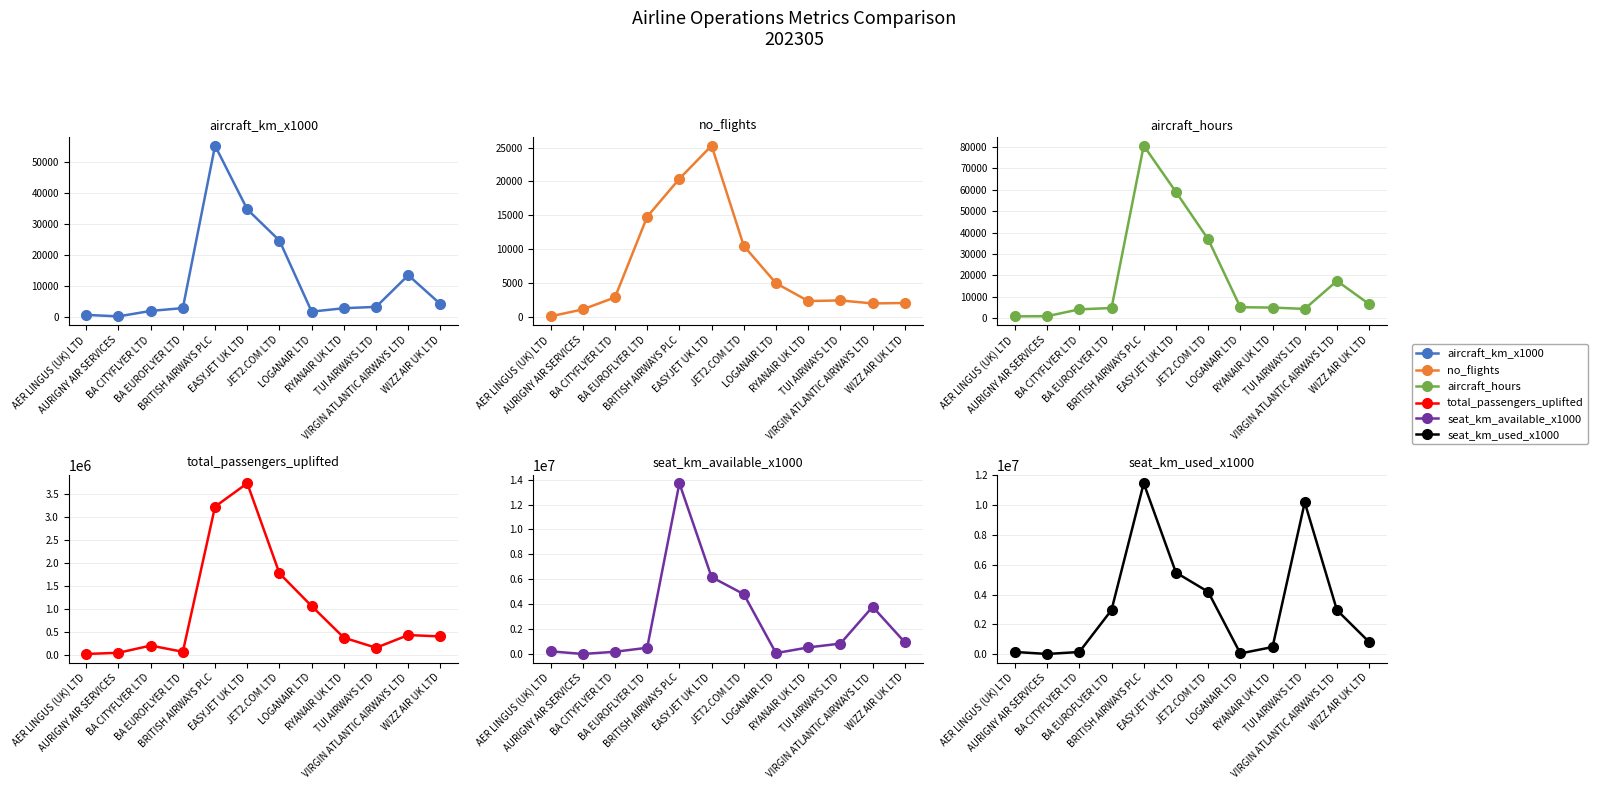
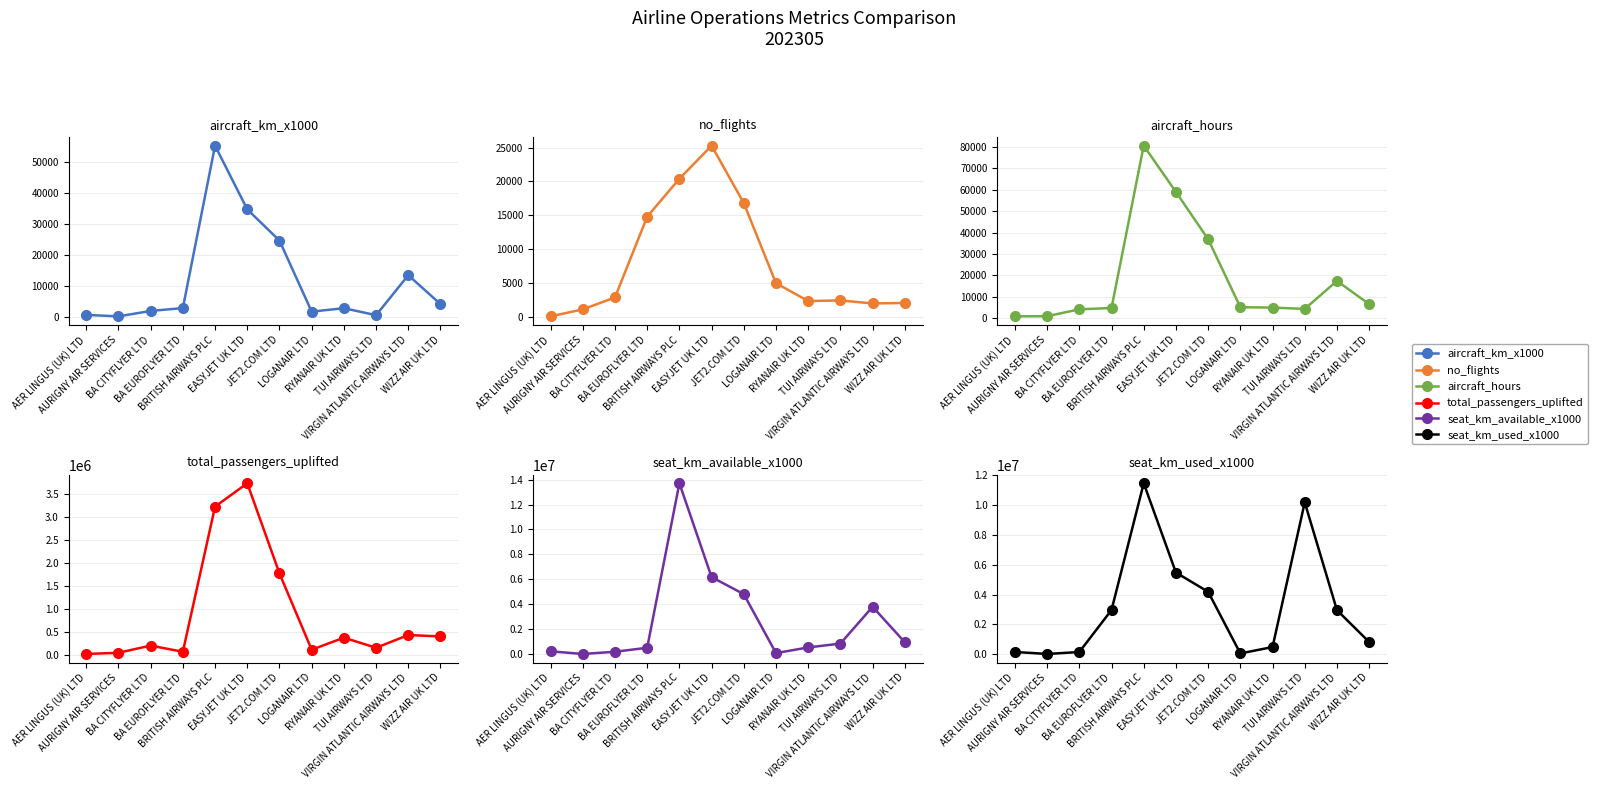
  {
    "aircraft_km_x1000": {
      "AER LINGUS (UK) LTD": 1000,
      "AURIGNY AIR SERVICES": 0,
      "BA CITYFLYER LTD": 2000,
      "BA EUROFLYER LTD": 3000,
      "BRITISH AIRWAYS PLC": 55000,
      "EASYJET UK LTD": 35000,
      "JET2.COM LTD": 25000,
      "LOGANAIR LTD": 2000,
      "RYANAIR UK LTD": 3000,
-     "TUI AIRWAYS LTD": 3000,
+     "TUI AIRWAYS LTD": 1000,
      "VIRGIN ATLANTIC AIRWAYS LTD": 13000,
      "WIZZ AIR UK LTD": 4000
    },
    "no_flights": {
      "AER LINGUS (UK) LTD": 0,
      "AURIGNY AIR SERVICES": 1000,
      "BA CITYFLYER LTD": 3000,
      "BA EUROFLYER LTD": 15000,
      "BRITISH AIRWAYS PLC": 20000,
      "EASYJET UK LTD": 25000,
-     "JET2.COM LTD": 11000,
+     "JET2.COM LTD": 17000,
      "LOGANAIR LTD": 5000,
      "RYANAIR UK LTD": 2000,
      "TUI AIRWAYS LTD": 2000,
      "VIRGIN ATLANTIC AIRWAYS LTD": 2000,
      "WIZZ AIR UK LTD": 2000
    },
    "aircraft_hours": {
      "AER LINGUS (UK) LTD": 1000,
      "AURIGNY AIR SERVICES": 1000,
      "BA CITYFLYER LTD": 4000,
      "BA EUROFLYER LTD": 5000,
      "BRITISH AIRWAYS PLC": 81000,
      "EASYJET UK LTD": 59000,
      "JET2.COM LTD": 37000,
      "LOGANAIR LTD": 5000,
      "RYANAIR UK LTD": 5000,
      "TUI AIRWAYS LTD": 4000,
      "VIRGIN ATLANTIC AIRWAYS LTD": 17000,
      "WIZZ AIR UK LTD": 7000
    },
    "total_passengers_uplifted": {
      "AER LINGUS (UK) LTD": 0,
      "AURIGNY AIR SERVICES": 100000,
      "BA CITYFLYER LTD": 200000,
      "BA EUROFLYER LTD": 100000,
      "BRITISH AIRWAYS PLC": 3200000,
      "EASYJET UK LTD": 3700000,
      "JET2.COM LTD": 1800000,
-     "LOGANAIR LTD": 1100000,
+     "LOGANAIR LTD": 100000,
      "RYANAIR UK LTD": 400000,
      "TUI AIRWAYS LTD": 200000,
      "VIRGIN ATLANTIC AIRWAYS LTD": 400000,
      "WIZZ AIR UK LTD": 400000
    },
    "seat_km_available_x1000": {
      "AER LINGUS (UK) LTD": 200000,
      "AURIGNY AIR SERVICES": 0,
      "BA CITYFLYER LTD": 200000,
      "BA EUROFLYER LTD": 500000,
      "BRITISH AIRWAYS PLC": 13700000,
      "EASYJET UK LTD": 6200000,
      "JET2.COM LTD": 4800000,
      "LOGANAIR LTD": 100000,
      "RYANAIR UK LTD": 500000,
      "TUI AIRWAYS LTD": 900000,
      "VIRGIN ATLANTIC AIRWAYS LTD": 3800000,
      "WIZZ AIR UK LTD": 1000000
    },
    "seat_km_used_x1000": {
      "AER LINGUS (UK) LTD": 100000,
      "AURIGNY AIR SERVICES": 0,
      "BA CITYFLYER LTD": 100000,
      "BA EUROFLYER LTD": 3000000,
      "BRITISH AIRWAYS PLC": 11500000,
      "EASYJET UK LTD": 5500000,
      "JET2.COM LTD": 4200000,
      "LOGANAIR LTD": 0,
      "RYANAIR UK LTD": 500000,
      "TUI AIRWAYS LTD": 10200000,
      "VIRGIN ATLANTIC AIRWAYS LTD": 3000000,
      "WIZZ AIR UK LTD": 800000
    }
  }
